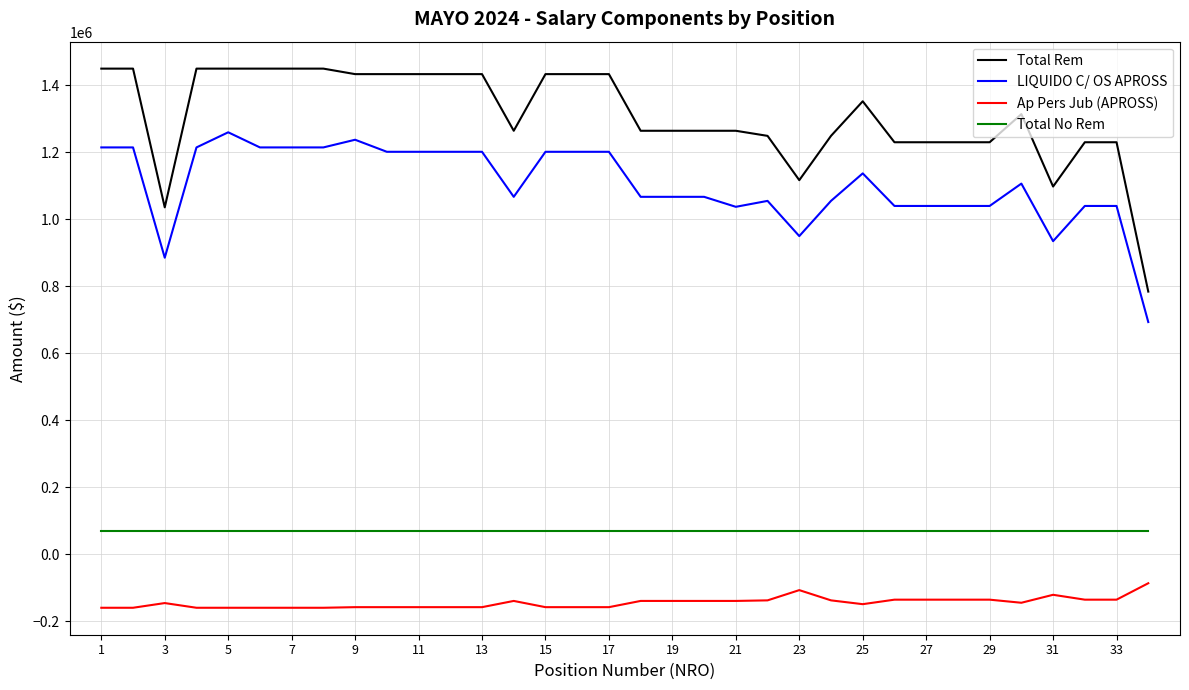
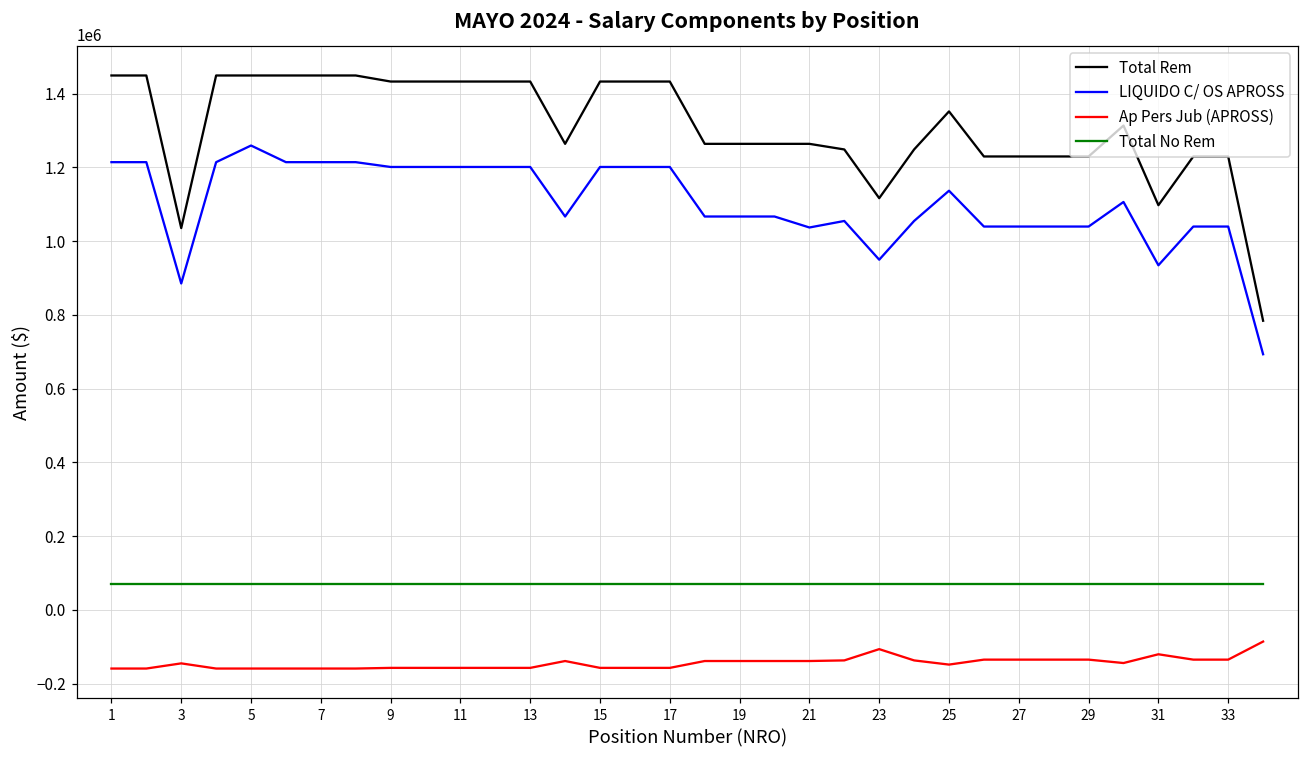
  {
    "Total Rem": {
      "1": 1450000,
      "3": 1040000,
      "5": 1450000,
      "7": 1450000,
      "9": 1430000,
      "11": 1430000,
      "13": 1430000,
      "15": 1430000,
      "17": 1430000,
      "19": 1260000,
      "21": 1260000,
      "23": 1120000,
      "25": 1350000,
      "27": 1230000,
      "29": 1230000,
      "31": 1100000,
      "33": 1230000
    },
    "LIQUIDO C/ OS APROSS": {
      "1": 1210000,
      "3": 880000,
      "5": 1260000,
      "7": 1210000,
-     "9": 1240000,
+     "9": 1200000,
      "11": 1200000,
      "13": 1200000,
      "15": 1200000,
      "17": 1200000,
      "19": 1070000,
      "21": 1040000,
      "23": 950000,
      "25": 1140000,
      "27": 1040000,
      "29": 1040000,
      "31": 930000,
      "33": 1040000
    },
    "Ap Pers Jub (APROSS)": {
      "1": -160000,
      "3": -150000,
      "5": -160000,
      "7": -160000,
      "9": -160000,
      "11": -160000,
      "13": -160000,
      "15": -160000,
      "17": -160000,
      "19": -140000,
      "21": -140000,
      "23": -110000,
      "25": -150000,
      "27": -140000,
      "29": -140000,
      "31": -120000,
      "33": -140000
    },
    "Total No Rem": {
      "1": 70000,
      "3": 70000,
      "5": 70000,
      "7": 70000,
      "9": 70000,
      "11": 70000,
      "13": 70000,
      "15": 70000,
      "17": 70000,
      "19": 70000,
      "21": 70000,
      "23": 70000,
      "25": 70000,
      "27": 70000,
      "29": 70000,
      "31": 70000,
      "33": 70000
    }
  }
